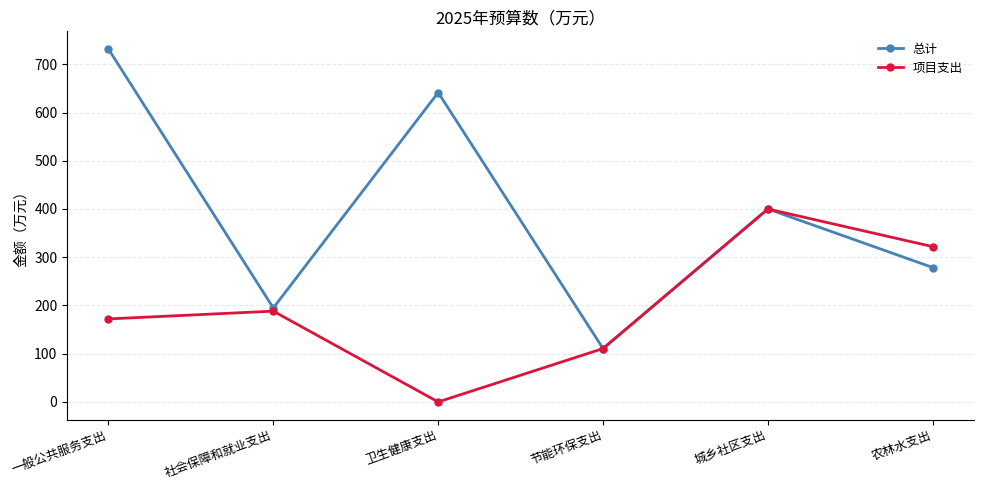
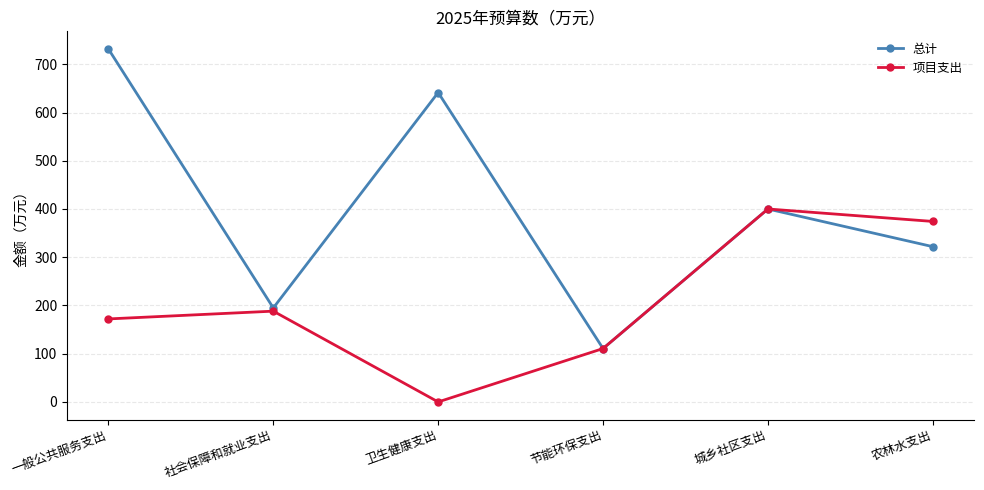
  {
    "总计": {
      "一般公共服务支出": 730,
      "社会保障和就业支出": 190,
      "卫生健康支出": 640,
-     "农林水支出": 280
+     "农林水支出": 320
    },
    "项目支出": {
      "一般公共服务支出": 170,
      "社会保障和就业支出": 190,
      "卫生健康支出": 0,
-     "农林水支出": 320
+     "农林水支出": 370
    }
  }
